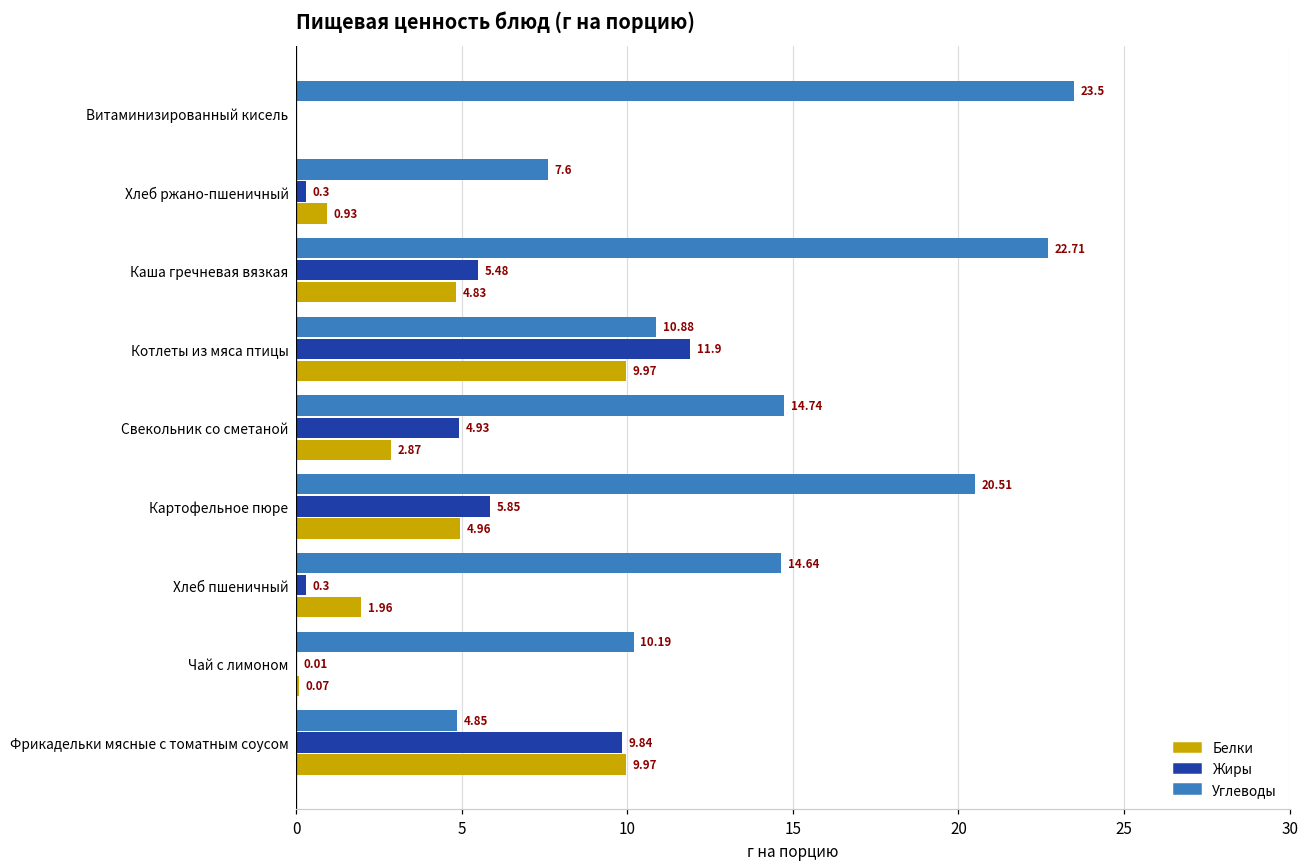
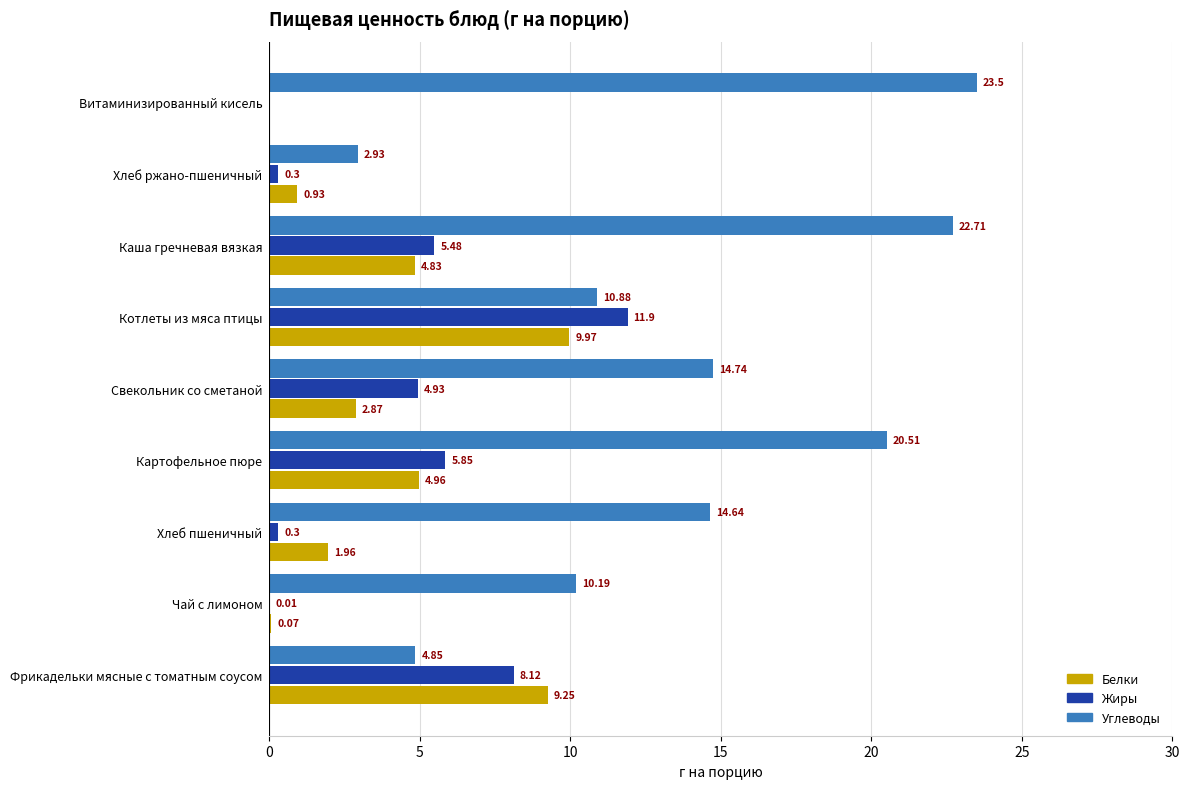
  {
    "Белки": {
      "Хлеб ржано-пшеничный": 0.93,
      "Каша гречневая вязкая": 4.83,
      "Котлеты из мяса птицы": 9.97,
      "Свекольник со сметаной": 2.87,
      "Картофельное пюре": 4.96,
      "Хлеб пшеничный": 1.96,
      "Чай с лимоном": 0.07,
-     "Фрикадельки мясные с томатным соусом": 9.97
+     "Фрикадельки мясные с томатным соусом": 9.25
    },
    "Жиры": {
      "Хлеб ржано-пшеничный": 0.3,
      "Каша гречневая вязкая": 5.48,
      "Котлеты из мяса птицы": 11.9,
      "Свекольник со сметаной": 4.93,
      "Картофельное пюре": 5.85,
      "Хлеб пшеничный": 0.3,
      "Чай с лимоном": 0.01,
-     "Фрикадельки мясные с томатным соусом": 9.84
+     "Фрикадельки мясные с томатным соусом": 8.12
    },
    "Углеводы": {
      "Витаминизированный кисель": 23.5,
-     "Хлеб ржано-пшеничный": 7.6,
+     "Хлеб ржано-пшеничный": 2.93,
      "Каша гречневая вязкая": 22.71,
      "Котлеты из мяса птицы": 10.88,
      "Свекольник со сметаной": 14.74,
      "Картофельное пюре": 20.51,
      "Хлеб пшеничный": 14.64,
      "Чай с лимоном": 10.19,
      "Фрикадельки мясные с томатным соусом": 4.85
    }
  }
